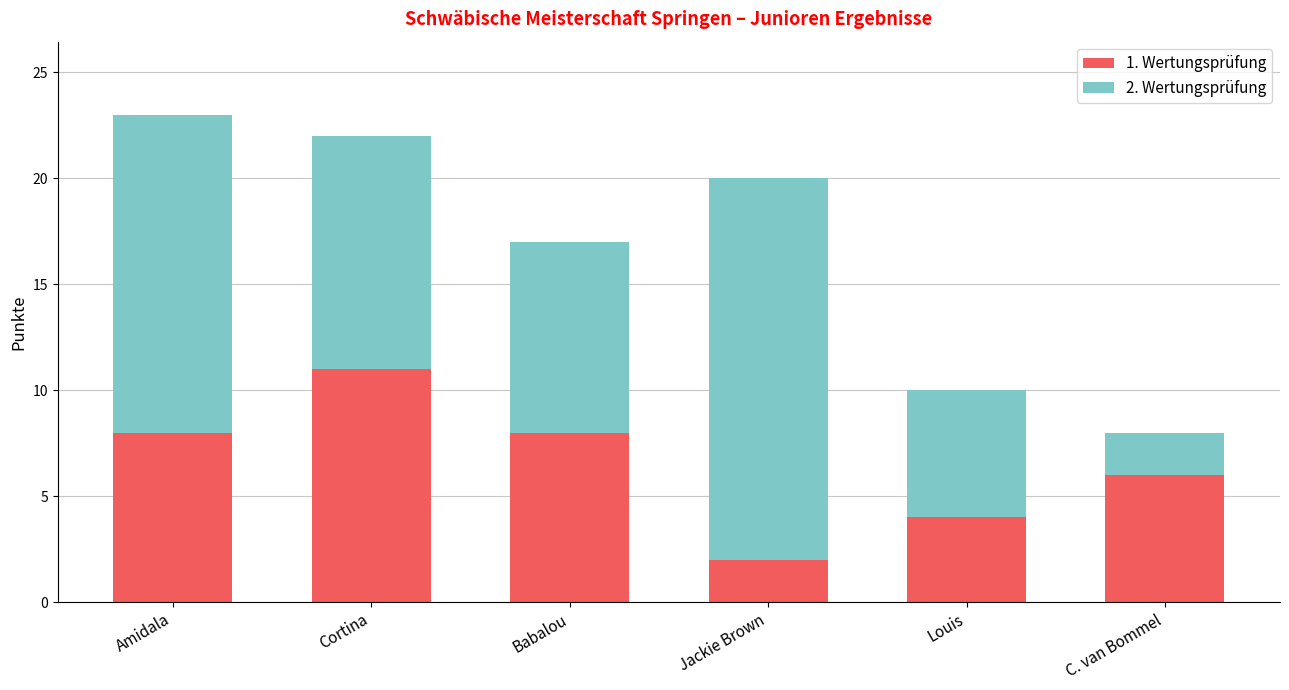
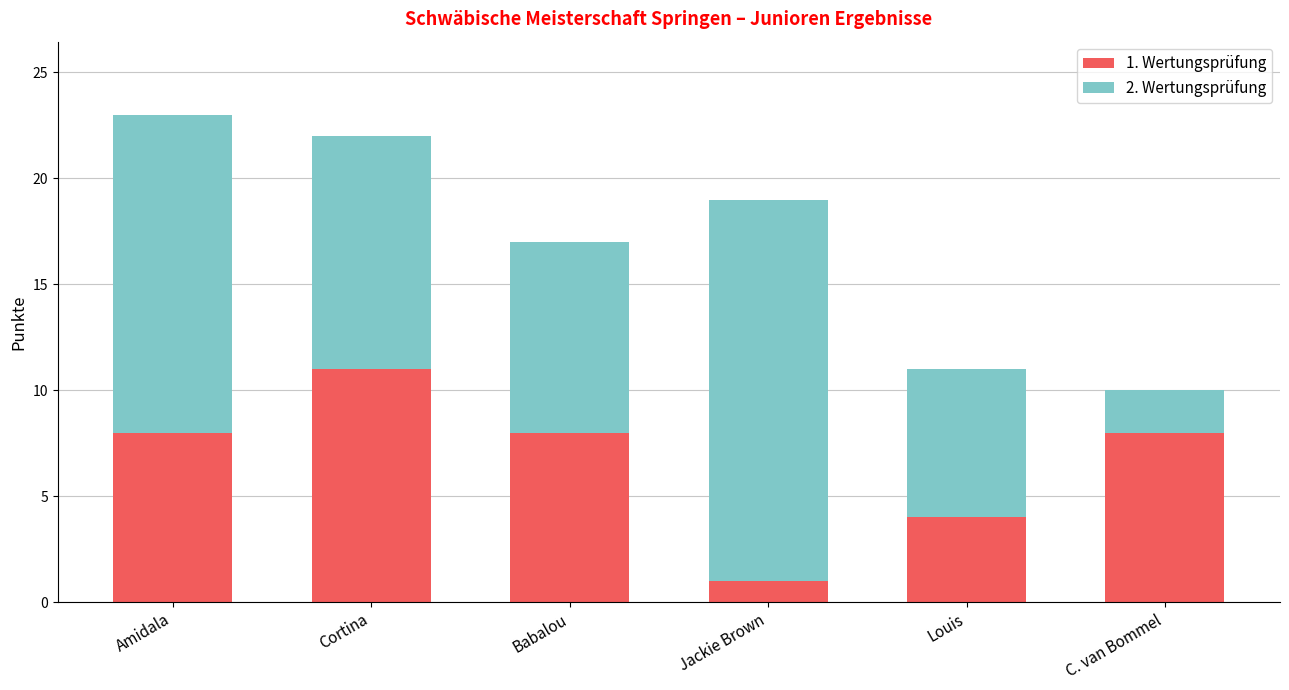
  {
    "1. Wertungsprüfung": {
      "Amidala": 8,
      "Cortina": 11,
      "Babalou": 8,
-     "Jackie Brown": 2,
+     "Jackie Brown": 1,
      "Louis": 4,
-     "C. van Bommel": 6
+     "C. van Bommel": 8
    },
    "2. Wertungsprüfung": {
      "Amidala": 15,
      "Cortina": 11,
      "Babalou": 9,
      "Jackie Brown": 18,
-     "Louis": 6,
+     "Louis": 7,
      "C. van Bommel": 2
    }
  }
